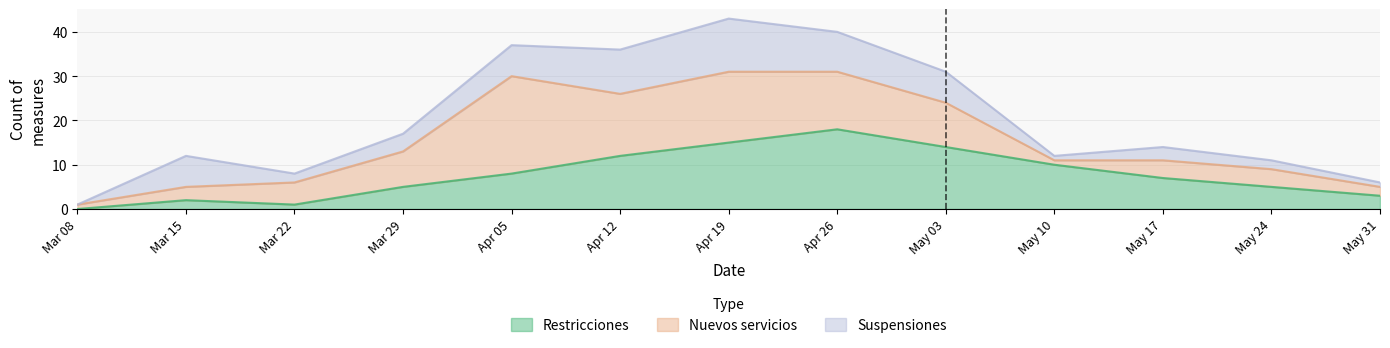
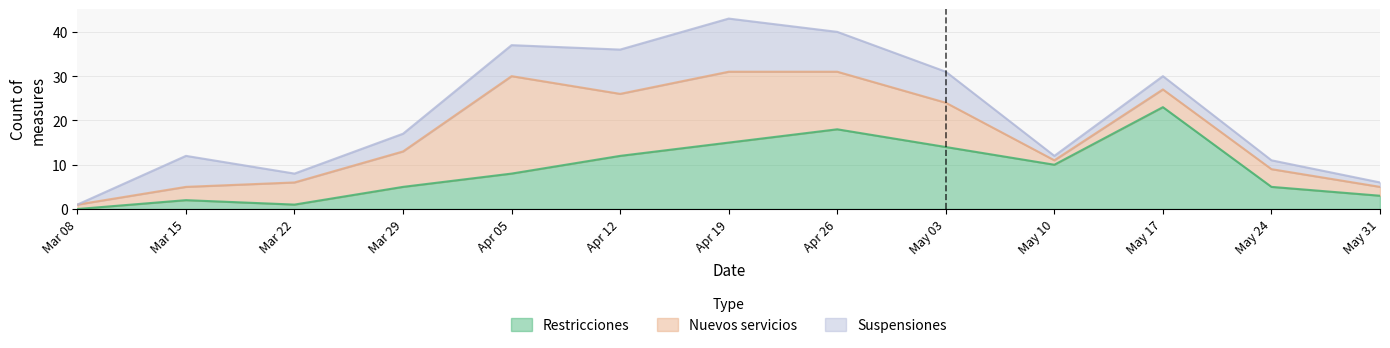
  {
    "Restricciones": {
      "Mar 08": 0,
      "Mar 15": 2,
      "Mar 22": 1,
      "Mar 29": 5,
      "Apr 05": 8,
      "Apr 12": 12,
      "Apr 19": 15,
      "Apr 26": 18,
      "May 03": 14,
      "May 10": 10,
-     "May 17": 7,
+     "May 17": 23,
      "May 24": 5,
      "May 31": 3
    },
    "Nuevos servicios": {
      "Mar 15": 3,
      "Mar 22": 5,
      "Mar 29": 8,
      "Apr 05": 22,
      "Apr 12": 14,
      "Apr 19": 16,
      "Apr 26": 13,
      "May 03": 10,
      "May 10": 1,
      "May 17": 4,
      "May 24": 4,
      "May 31": 2
    },
    "Suspensiones": {
      "Mar 15": 7,
      "Mar 22": 2,
      "Mar 29": 4,
      "Apr 05": 7,
      "Apr 12": 10,
      "Apr 19": 12,
      "Apr 26": 9,
      "May 03": 7,
      "May 10": 1,
      "May 17": 3,
      "May 24": 2,
      "May 31": 1
    }
  }
